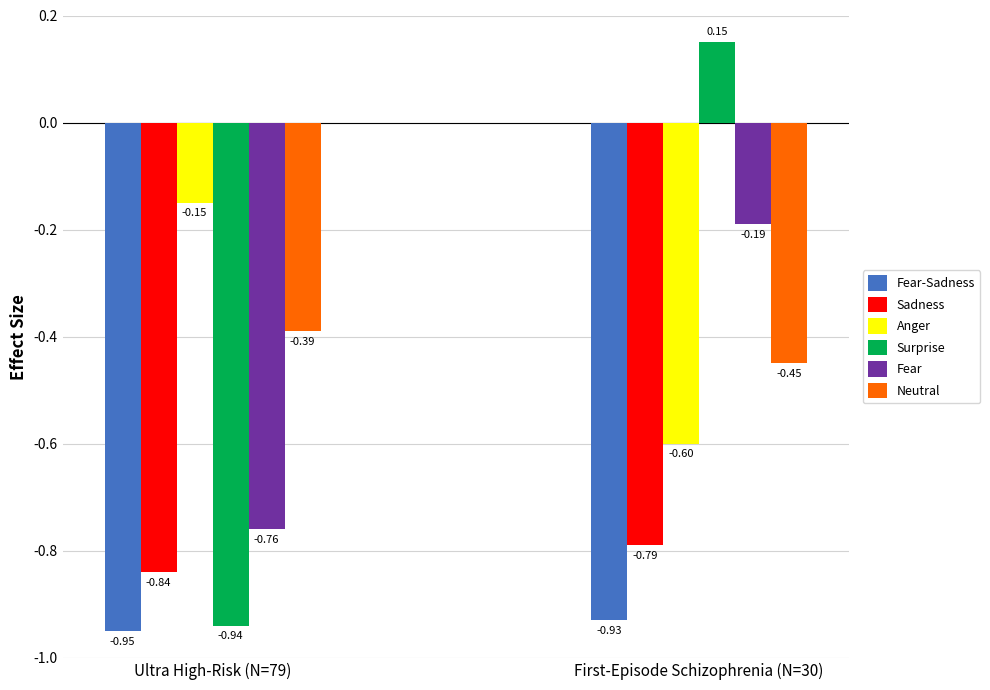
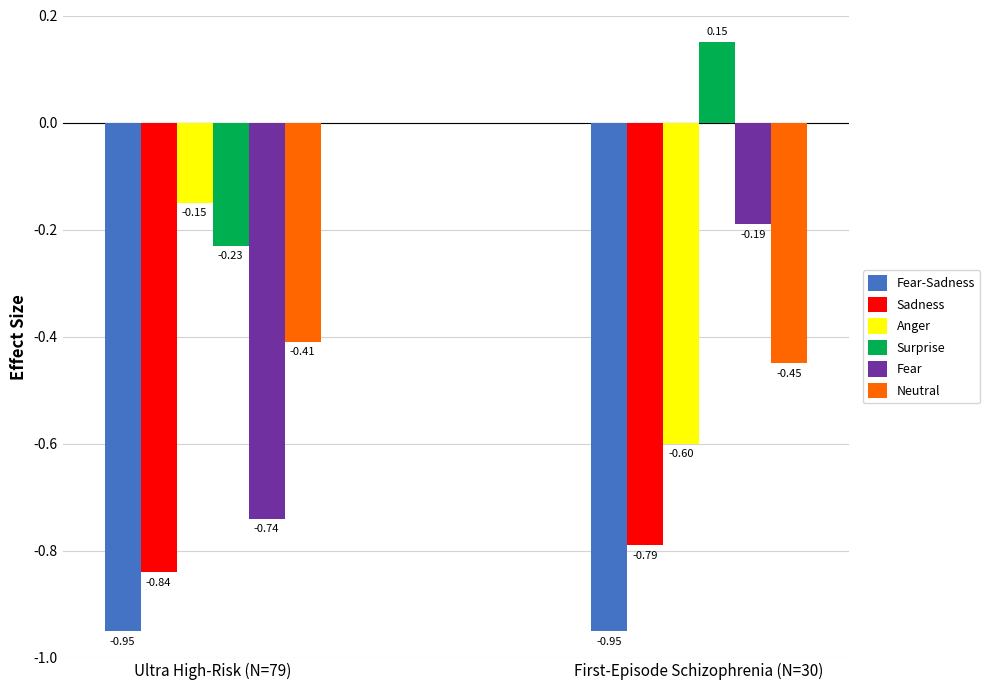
  {
    "Fear-Sadness": {
      "Ultra High-Risk (N=79)": -0.95,
-     "First-Episode Schizophrenia (N=30)": -0.93
+     "First-Episode Schizophrenia (N=30)": -0.95
    },
    "Sadness": {
      "Ultra High-Risk (N=79)": -0.84,
      "First-Episode Schizophrenia (N=30)": -0.79
    },
    "Anger": {
      "Ultra High-Risk (N=79)": -0.15,
      "First-Episode Schizophrenia (N=30)": -0.60
    },
    "Surprise": {
-     "Ultra High-Risk (N=79)": -0.94,
+     "Ultra High-Risk (N=79)": -0.23,
      "First-Episode Schizophrenia (N=30)": 0.15
    },
    "Fear": {
-     "Ultra High-Risk (N=79)": -0.76,
+     "Ultra High-Risk (N=79)": -0.74,
      "First-Episode Schizophrenia (N=30)": -0.19
    },
    "Neutral": {
-     "Ultra High-Risk (N=79)": -0.39,
+     "Ultra High-Risk (N=79)": -0.41,
      "First-Episode Schizophrenia (N=30)": -0.45
    }
  }
